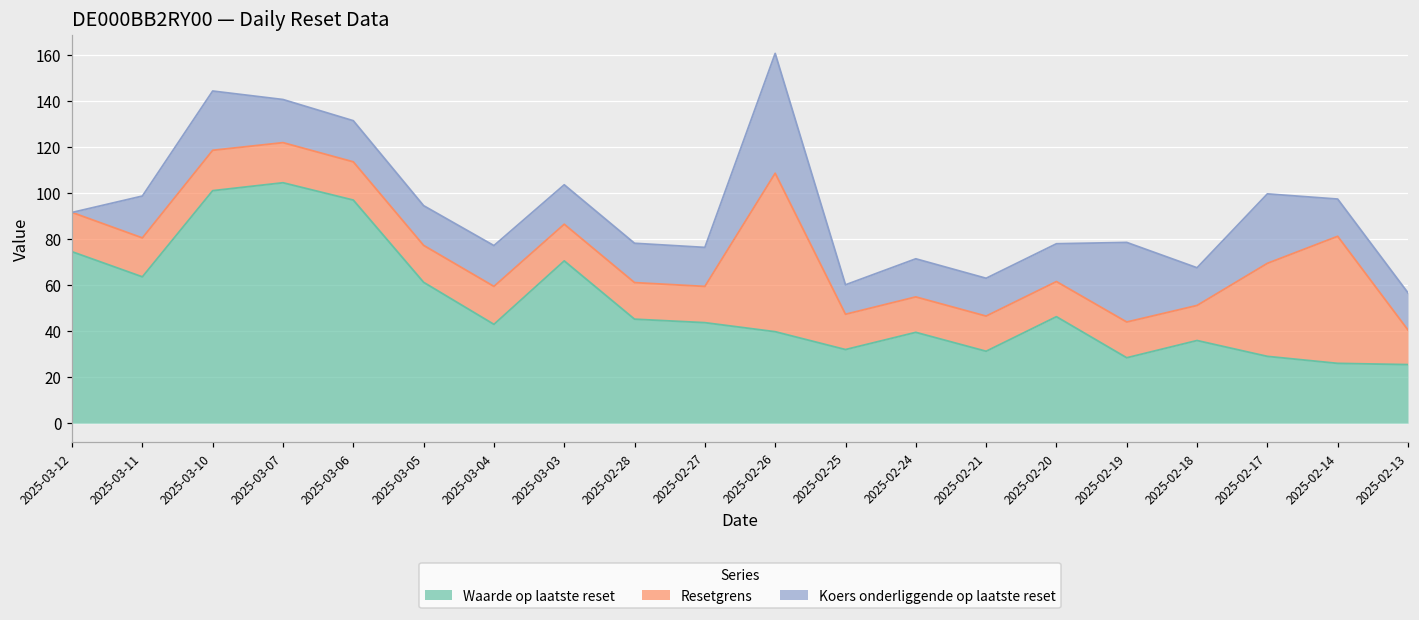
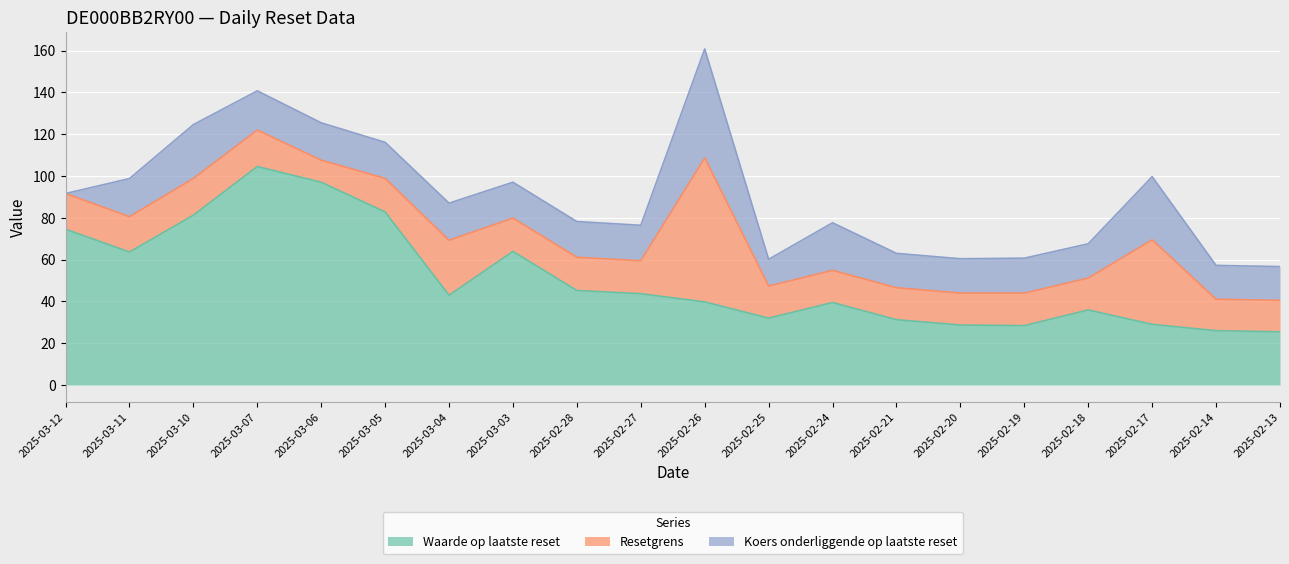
  {
    "Waarde op laatste reset": {
      "2025-03-12": 75,
      "2025-03-11": 64,
-     "2025-03-10": 101,
+     "2025-03-10": 81,
      "2025-03-07": 105,
      "2025-03-06": 97,
-     "2025-03-05": 61,
+     "2025-03-05": 83,
      "2025-03-04": 43,
-     "2025-03-03": 71,
+     "2025-03-03": 64,
      "2025-02-28": 45,
      "2025-02-27": 44,
      "2025-02-26": 40,
      "2025-02-25": 32,
      "2025-02-24": 40,
      "2025-02-21": 31,
-     "2025-02-20": 46,
+     "2025-02-20": 29,
      "2025-02-19": 28,
      "2025-02-18": 36,
      "2025-02-17": 29,
      "2025-02-14": 26,
      "2025-02-13": 25
    },
    "Resetgrens": {
      "2025-03-11": 17,
      "2025-03-10": 18,
      "2025-03-07": 17,
-     "2025-03-06": 17,
+     "2025-03-06": 11,
      "2025-03-05": 16,
-     "2025-03-04": 17,
+     "2025-03-04": 26,
      "2025-03-03": 16,
      "2025-02-28": 16,
      "2025-02-27": 16,
      "2025-02-26": 69,
      "2025-02-25": 15,
      "2025-02-24": 15,
      "2025-02-21": 15,
      "2025-02-20": 15,
      "2025-02-19": 16,
      "2025-02-18": 15,
      "2025-02-17": 40,
-     "2025-02-14": 55,
+     "2025-02-14": 15,
      "2025-02-13": 15
    },
    "Koers onderliggende op laatste reset": {
      "2025-03-11": 18,
      "2025-03-10": 26,
      "2025-03-07": 19,
      "2025-03-06": 18,
      "2025-03-05": 17,
      "2025-03-04": 18,
      "2025-03-03": 17,
      "2025-02-28": 17,
      "2025-02-27": 17,
      "2025-02-26": 52,
      "2025-02-25": 13,
-     "2025-02-24": 17,
+     "2025-02-24": 23,
      "2025-02-21": 16,
      "2025-02-20": 16,
-     "2025-02-19": 35,
+     "2025-02-19": 17,
      "2025-02-18": 16,
      "2025-02-17": 30,
      "2025-02-14": 16,
      "2025-02-13": 16
    }
  }
